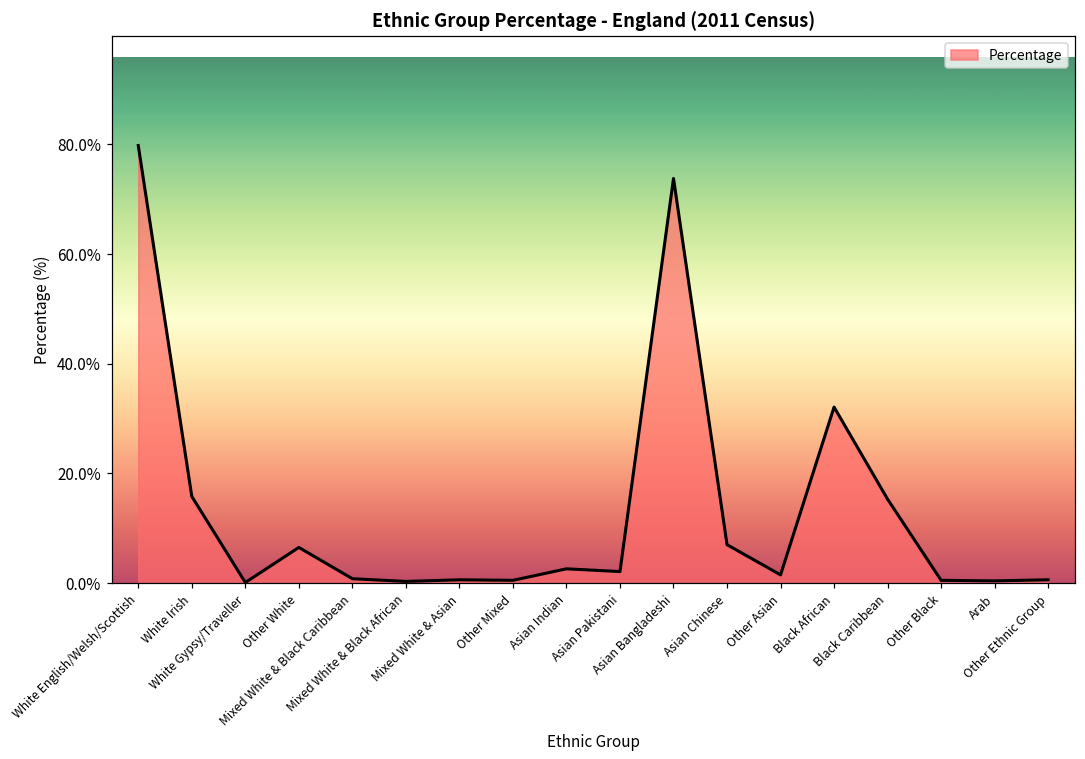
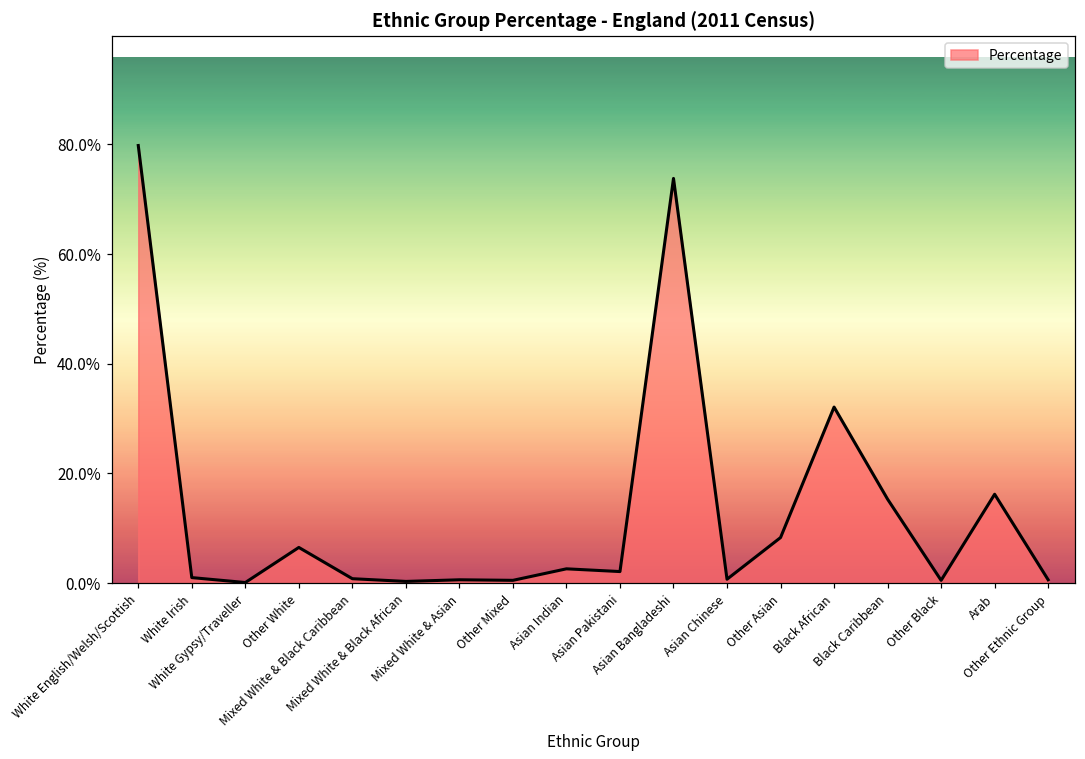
  {
    "White English/Welsh/Scottish": "80%",
-   "White Irish": "16%",
+   "White Irish": "1%",
    "White Gypsy/Traveller": "0%",
    "Other White": "7%",
    "Mixed White & Black Caribbean": "1%",
    "Mixed White & Black African": "0%",
    "Mixed White & Asian": "1%",
    "Other Mixed": "1%",
    "Asian Indian": "3%",
    "Asian Pakistani": "2%",
    "Asian Bangladeshi": "74%",
-   "Asian Chinese": "7%",
-   "Other Asian": "2%",
+   "Asian Chinese": "1%",
+   "Other Asian": "8%",
    "Black African": "32%",
    "Black Caribbean": "15%",
    "Other Black": "1%",
-   "Arab": "0%",
+   "Arab": "16%",
    "Other Ethnic Group": "1%"
  }
